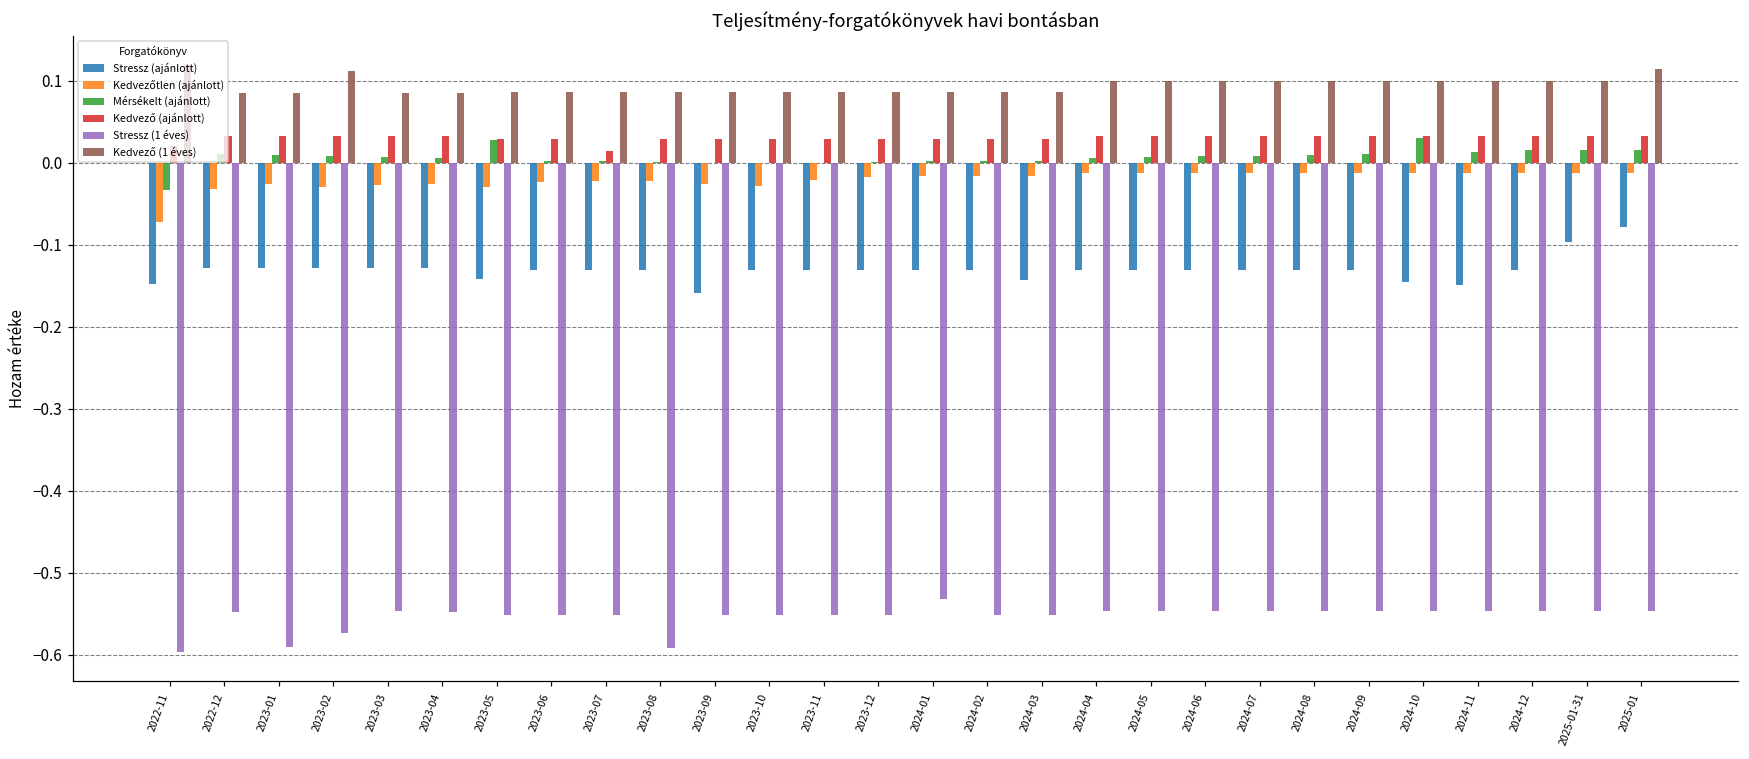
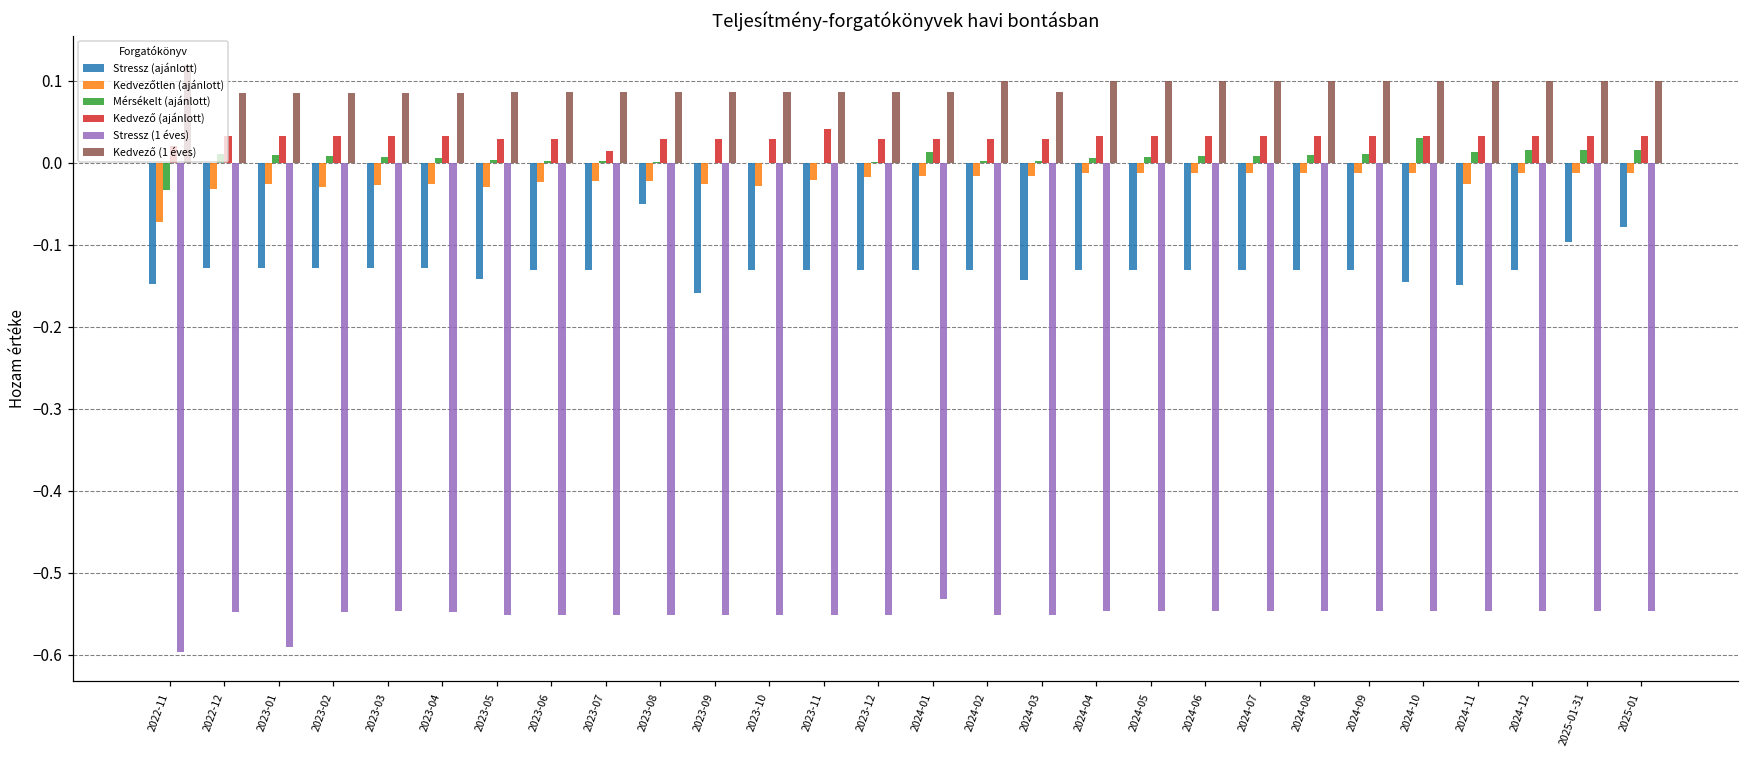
  {
    "Stressz (ajánlott)": {
      "2022-11": -0.15,
      "2022-12": -0.13,
      "2023-01": -0.13,
      "2023-02": -0.13,
      "2023-03": -0.13,
      "2023-04": -0.13,
      "2023-05": -0.14,
      "2023-06": -0.13,
      "2023-07": -0.13,
-     "2023-08": -0.13,
+     "2023-08": -0.05,
      "2023-09": -0.16,
      "2023-10": -0.13,
      "2023-11": -0.13,
      "2023-12": -0.13,
      "2024-01": -0.13,
      "2024-02": -0.13,
      "2024-03": -0.14,
      "2024-04": -0.13,
      "2024-05": -0.13,
      "2024-06": -0.13,
      "2024-07": -0.13,
      "2024-08": -0.13,
      "2024-09": -0.13,
      "2024-10": -0.15,
      "2024-11": -0.15,
      "2024-12": -0.13,
      "2025-01-31": -0.10,
      "2025-01": -0.08
    },
    "Kedvezőtlen (ajánlott)": {
      "2022-11": -0.07,
      "2022-12": -0.03,
      "2023-01": -0.03,
      "2023-02": -0.03,
      "2023-03": -0.03,
      "2023-04": -0.03,
      "2023-05": -0.03,
      "2023-06": -0.02,
      "2023-07": -0.02,
      "2023-08": -0.02,
      "2023-09": -0.03,
      "2023-10": -0.03,
      "2023-11": -0.02,
      "2023-12": -0.02,
      "2024-01": -0.02,
      "2024-02": -0.02,
      "2024-03": -0.02,
      "2024-04": -0.01,
      "2024-05": -0.01,
      "2024-06": -0.01,
      "2024-07": -0.01,
      "2024-08": -0.01,
      "2024-09": -0.01,
      "2024-10": -0.01,
-     "2024-11": -0.01,
+     "2024-11": -0.03,
      "2024-12": -0.01,
      "2025-01-31": -0.01,
      "2025-01": -0.01
    },
    "Mérsékelt (ajánlott)": {
      "2022-11": -0.03,
      "2023-01": 0.01,
      "2023-02": 0.01,
      "2023-03": 0.01,
      "2023-04": 0.01,
-     "2023-05": 0.03,
+     "2023-05": 0.00,
      "2023-09": 0.00,
      "2023-10": 0.00,
      "2023-11": 0.00,
-     "2024-01": 0.00,
+     "2024-01": 0.01,
      "2024-04": 0.01,
      "2024-05": 0.01,
      "2024-06": 0.01,
      "2024-07": 0.01,
      "2024-08": 0.01,
      "2024-09": 0.01,
      "2024-10": 0.03,
      "2024-11": 0.01,
      "2024-12": 0.02,
      "2025-01-31": 0.02,
      "2025-01": 0.02
    },
    "Kedvező (ajánlott)": {
      "2022-12": 0.03,
      "2023-01": 0.03,
      "2023-02": 0.03,
      "2023-03": 0.03,
      "2023-04": 0.03,
      "2023-05": 0.03,
      "2023-06": 0.03,
      "2023-07": 0.01,
      "2023-08": 0.03,
      "2023-09": 0.03,
      "2023-10": 0.03,
-     "2023-11": 0.03,
+     "2023-11": 0.04,
      "2023-12": 0.03,
      "2024-01": 0.03,
      "2024-02": 0.03,
      "2024-03": 0.03,
      "2024-04": 0.03,
      "2024-05": 0.03,
      "2024-06": 0.03,
      "2024-07": 0.03,
      "2024-08": 0.03,
      "2024-09": 0.03,
      "2024-10": 0.03,
      "2024-11": 0.03,
      "2024-12": 0.03,
      "2025-01-31": 0.03,
      "2025-01": 0.03
    },
    "Stressz (1 éves)": {
      "2022-11": -0.60,
      "2022-12": -0.55,
      "2023-01": -0.59,
-     "2023-02": -0.57,
+     "2023-02": -0.55,
      "2023-03": -0.55,
      "2023-04": -0.55,
      "2023-05": -0.55,
      "2023-06": -0.55,
      "2023-07": -0.55,
-     "2023-08": -0.59,
+     "2023-08": -0.55,
      "2023-09": -0.55,
      "2023-10": -0.55,
      "2023-11": -0.55,
      "2023-12": -0.55,
      "2024-01": -0.53,
      "2024-02": -0.55,
      "2024-03": -0.55,
      "2024-04": -0.55,
      "2024-05": -0.55,
      "2024-06": -0.55,
      "2024-07": -0.55,
      "2024-08": -0.55,
      "2024-09": -0.55,
      "2024-10": -0.55,
      "2024-11": -0.55,
      "2024-12": -0.55,
      "2025-01-31": -0.55,
      "2025-01": -0.55
    },
    "Kedvező (1 éves)": {
      "2022-12": 0.09,
      "2023-01": 0.09,
-     "2023-02": 0.11,
+     "2023-02": 0.09,
      "2023-03": 0.09,
      "2023-04": 0.09,
      "2023-05": 0.09,
      "2023-06": 0.09,
      "2023-07": 0.09,
      "2023-08": 0.09,
      "2023-09": 0.09,
      "2023-10": 0.09,
      "2023-11": 0.09,
      "2023-12": 0.09,
      "2024-01": 0.09,
-     "2024-02": 0.09,
+     "2024-02": 0.10,
      "2024-03": 0.09,
      "2024-04": 0.10,
      "2024-05": 0.10,
      "2024-06": 0.10,
      "2024-07": 0.10,
      "2024-08": 0.10,
      "2024-09": 0.10,
      "2024-10": 0.10,
      "2024-11": 0.10,
      "2024-12": 0.10,
      "2025-01-31": 0.10,
-     "2025-01": 0.11
+     "2025-01": 0.10
    }
  }
